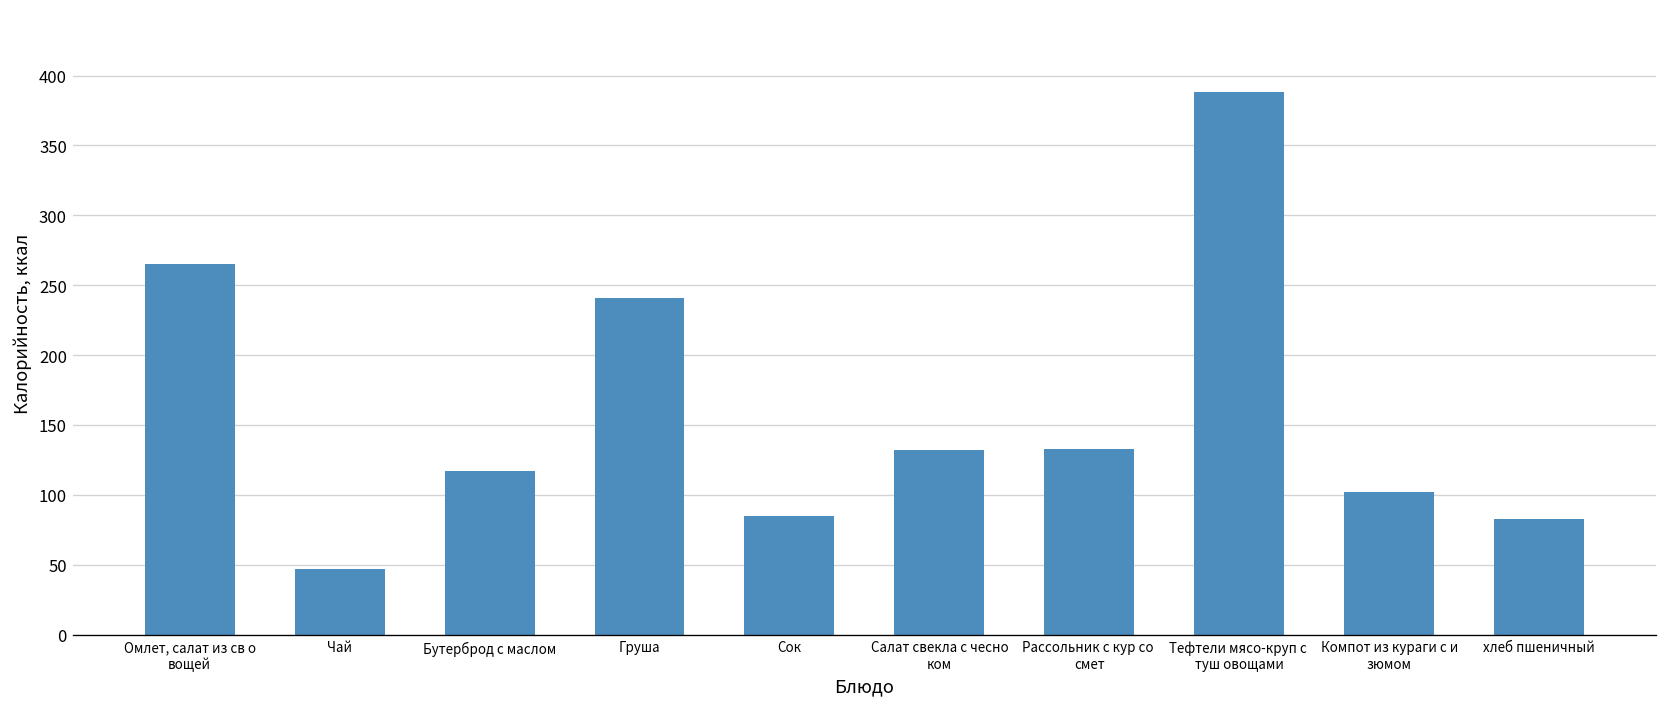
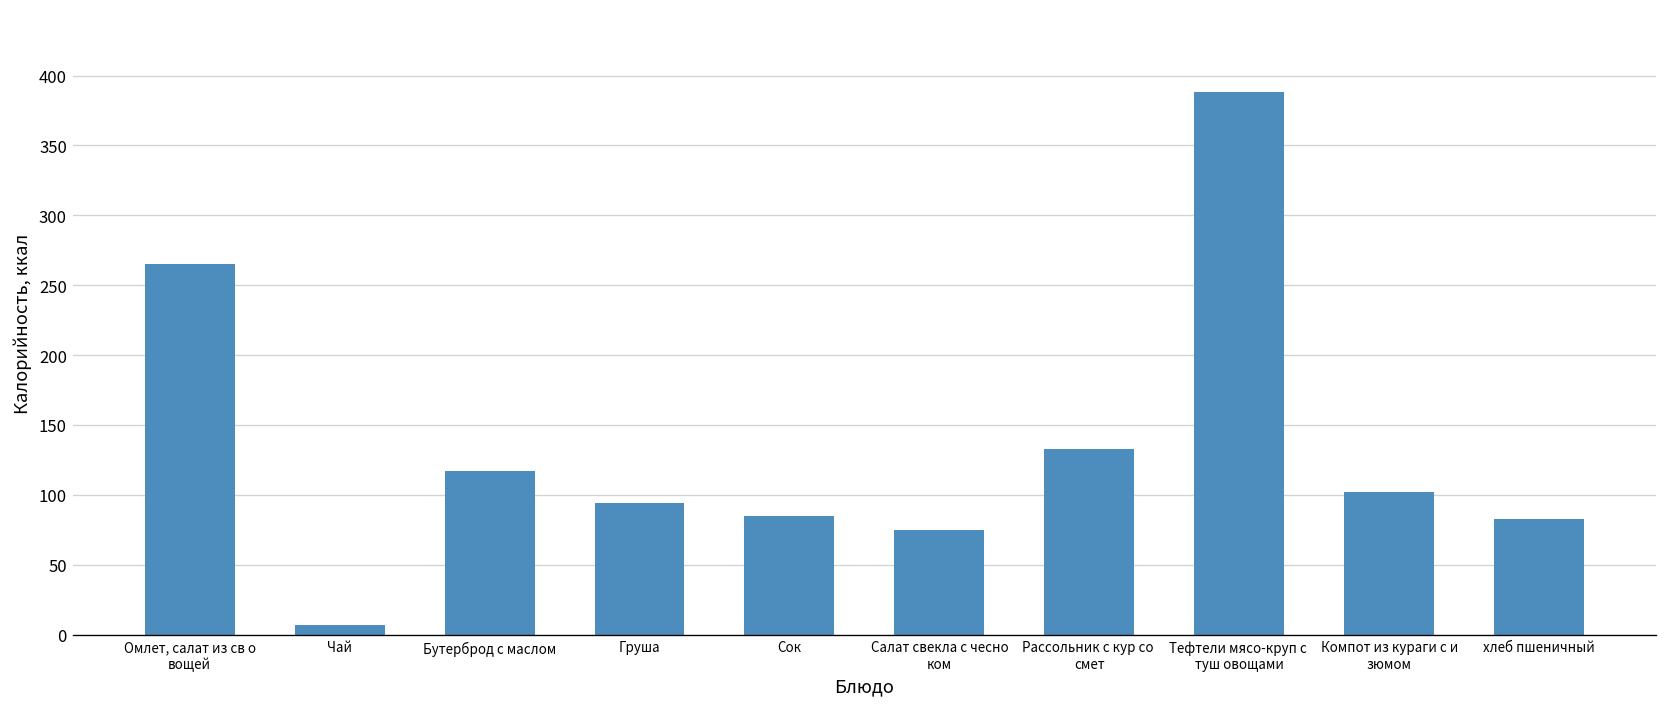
  {
    "Омлет, салат из св о вощей": 265,
-   "Чай": 47,
+   "Чай": 7,
    "Бутерброд с маслом": 117,
-   "Груша": 241,
+   "Груша": 94,
    "Сок": 85,
-   "Салат свекла с чесно ком": 132,
+   "Салат свекла с чесно ком": 75,
    "Рассольник с кур со смет": 133,
    "Тефтели мясо-круп с туш овощами": 388,
    "Компот из кураги с и зюмом": 102,
    "хлеб пшеничный": 83
  }
